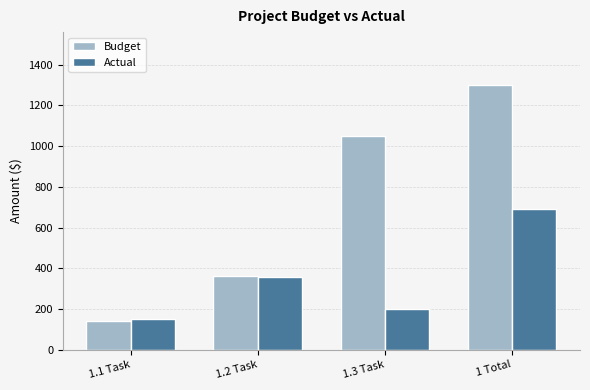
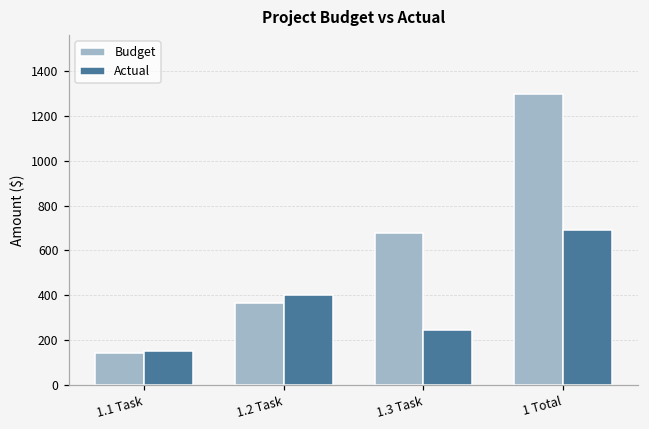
  {
    "Budget": {
      "1.1 Task": 140,
      "1.2 Task": 360,
-     "1.3 Task": 1050,
+     "1.3 Task": 680,
      "1 Total": 1300
    },
    "Actual": {
      "1.1 Task": 150,
-     "1.2 Task": 360,
-     "1.3 Task": 200,
+     "1.2 Task": 400,
+     "1.3 Task": 240,
      "1 Total": 690
    }
  }
